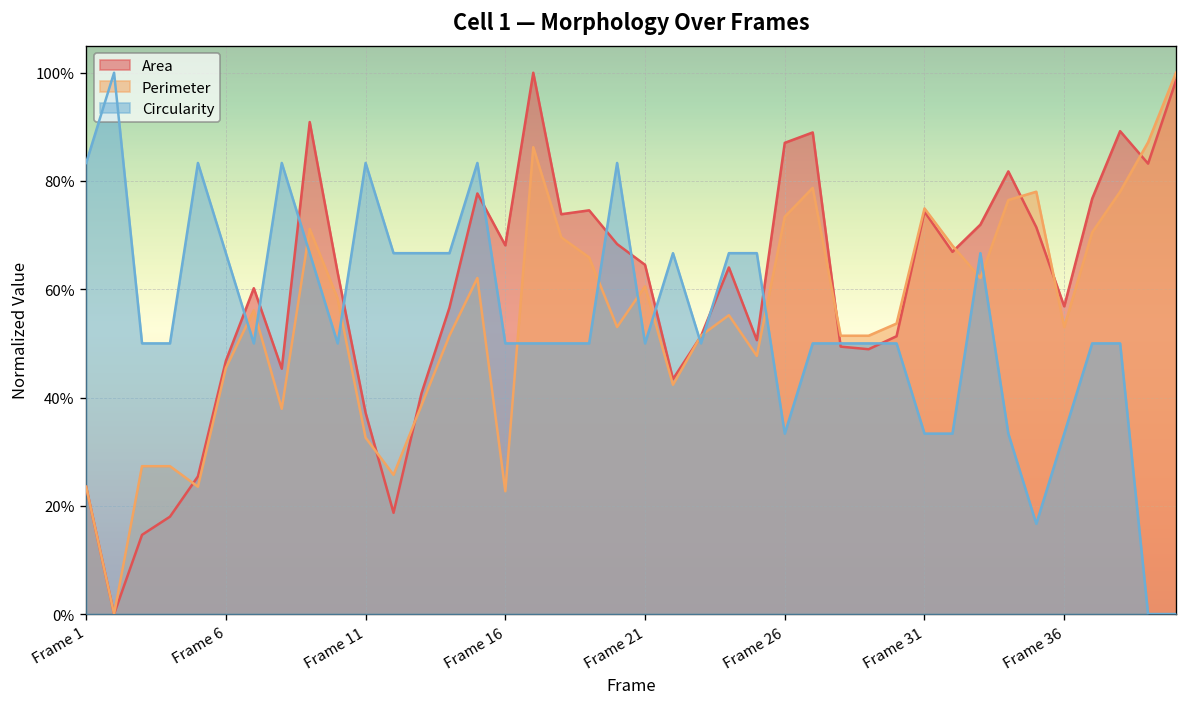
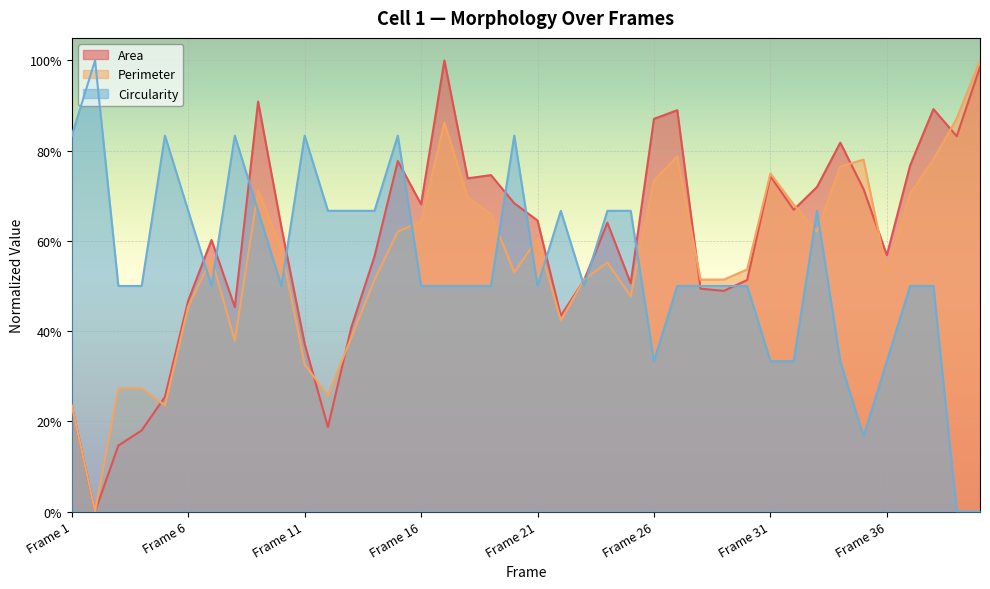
  {
    "Area": {
      "Frame 6": "47%",
      "Frame 11": "37%",
      "Frame 16": "68%",
      "Frame 21": "65%",
      "Frame 26": "87%",
      "Frame 31": "74%",
      "Frame 36": "57%"
    },
    "Perimeter": {
      "Frame 6": "45%",
      "Frame 11": "33%",
-     "Frame 16": "23%",
+     "Frame 16": "64%",
      "Frame 21": "61%",
      "Frame 26": "73%",
      "Frame 31": "75%",
      "Frame 36": "53%"
    },
    "Circularity": {
      "Frame 1": "83%",
      "Frame 6": "67%",
      "Frame 11": "83%",
      "Frame 16": "50%",
      "Frame 21": "50%",
      "Frame 26": "33%",
      "Frame 31": "33%",
      "Frame 36": "33%"
    }
  }
